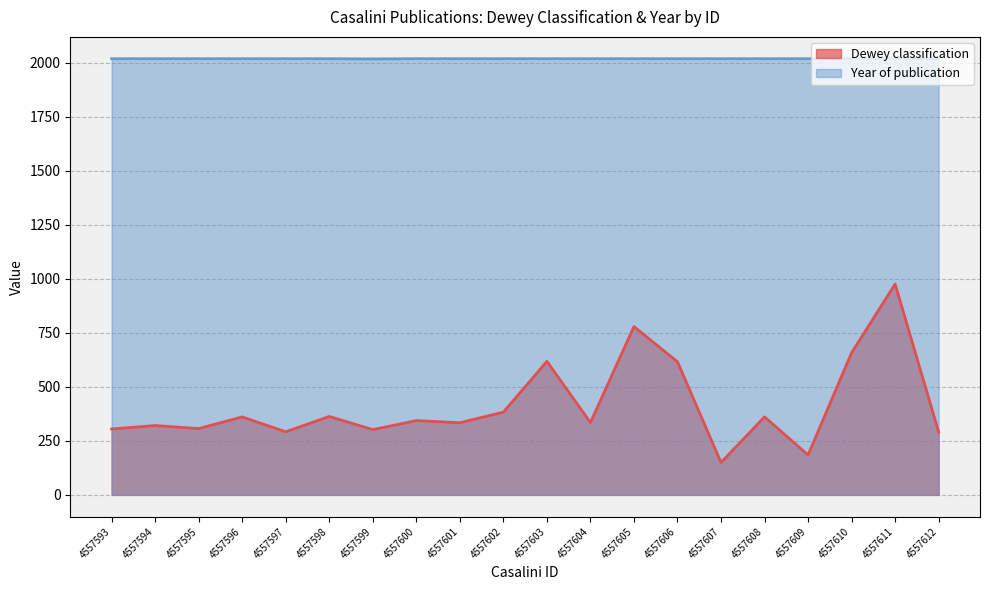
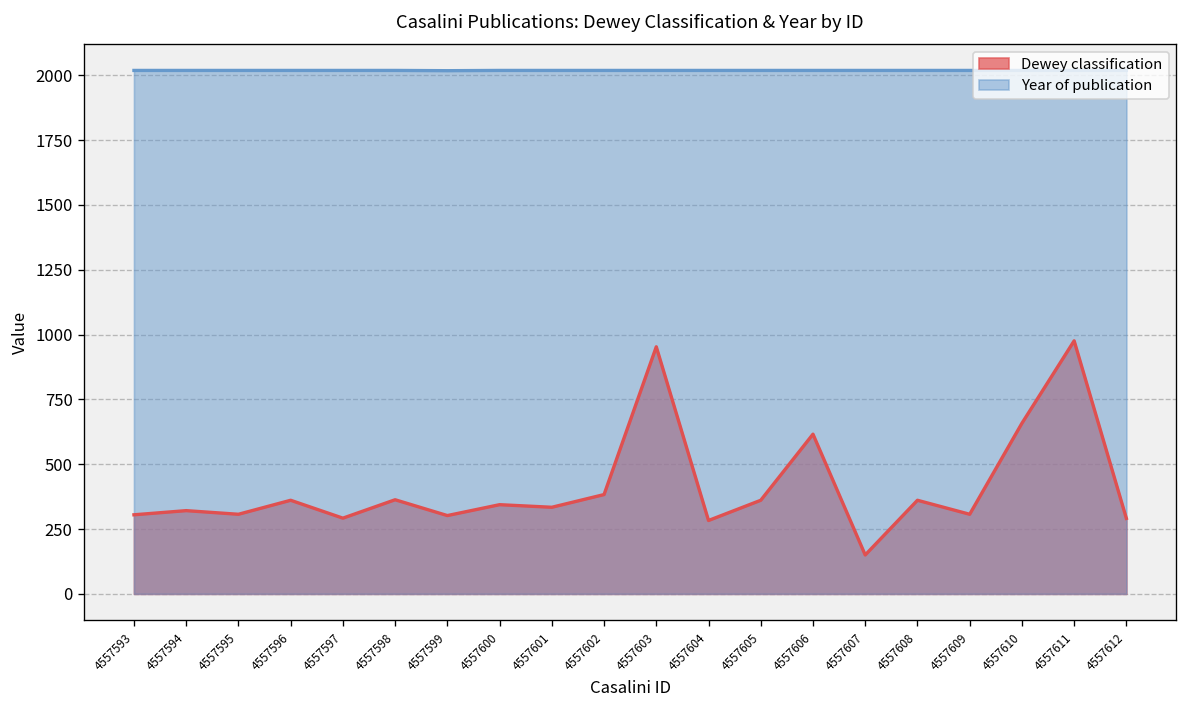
  {
    "Dewey classification": {
      "4557593": 310,
      "4557594": 320,
      "4557595": 310,
      "4557596": 360,
      "4557597": 290,
      "4557598": 360,
      "4557599": 300,
      "4557600": 340,
      "4557601": 330,
      "4557602": 380,
-     "4557603": 620,
-     "4557604": 340,
-     "4557605": 780,
+     "4557603": 950,
+     "4557604": 280,
+     "4557605": 360,
      "4557606": 620,
      "4557607": 150,
      "4557608": 360,
-     "4557609": 190,
+     "4557609": 310,
      "4557610": 660,
      "4557611": 980,
      "4557612": 290
    },
    "Year of publication": {
      "4557593": 2020,
      "4557594": 2020,
      "4557595": 2020,
      "4557596": 2020,
      "4557597": 2020,
      "4557598": 2020,
      "4557599": 2020,
      "4557600": 2020,
      "4557601": 2020,
      "4557602": 2020,
      "4557603": 2020,
      "4557604": 2020,
      "4557605": 2020,
      "4557606": 2020,
      "4557607": 2020,
      "4557608": 2020,
      "4557609": 2020
    }
  }
